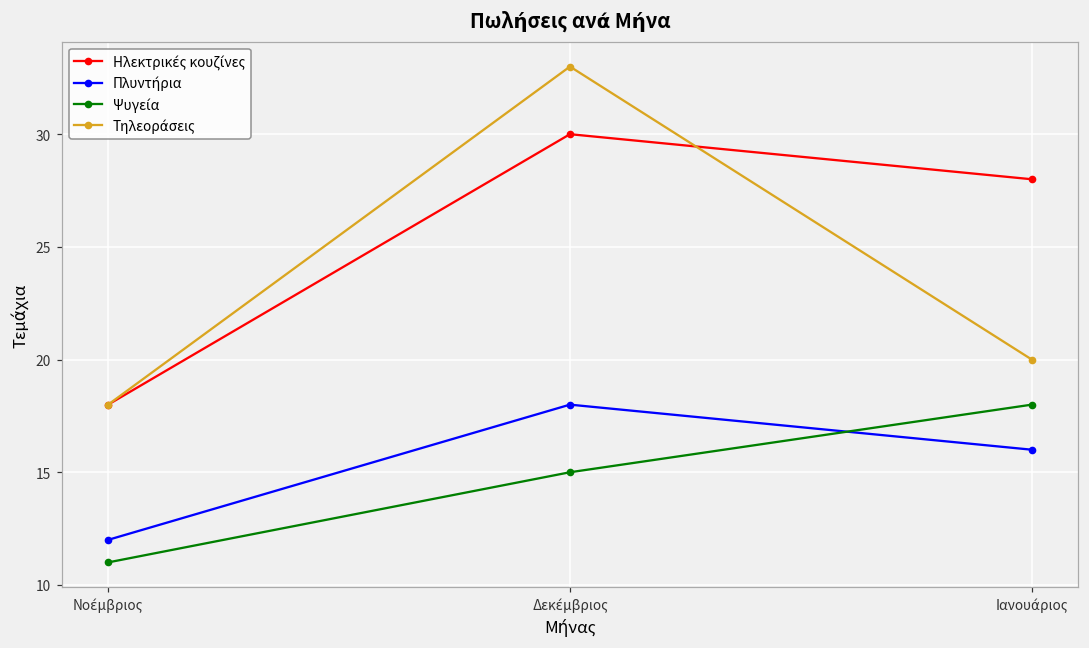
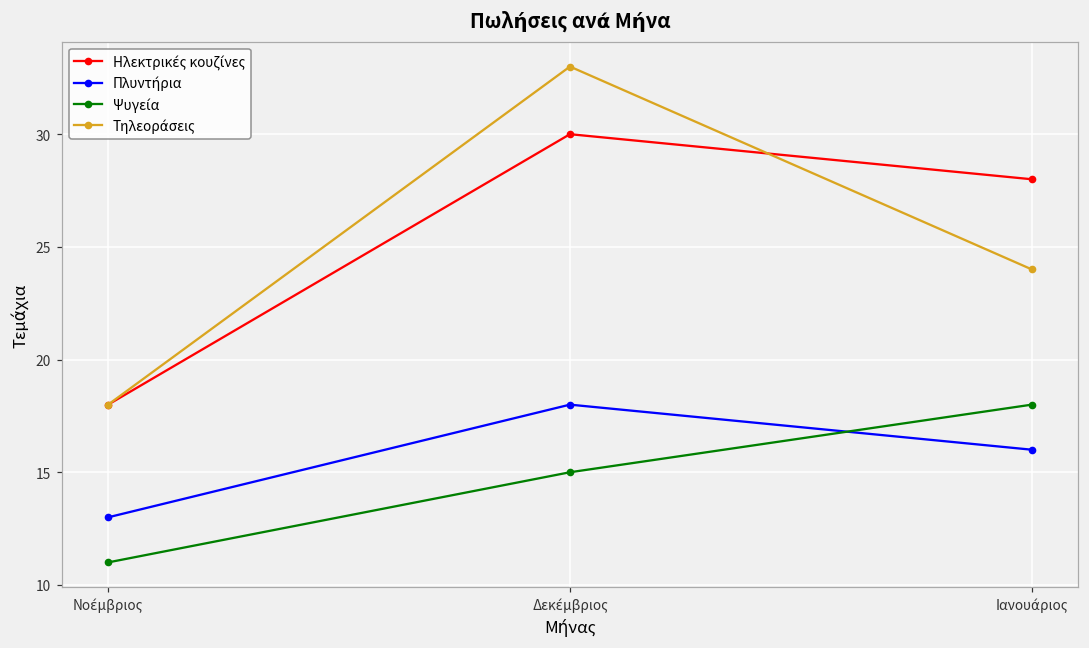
  {
    "Ηλεκτρικές κουζίνες": {
      "Δεκέμβριος": 30,
      "Ιανουάριος": 28
    },
    "Πλυντήρια": {
-     "Νοέμβριος": 12,
+     "Νοέμβριος": 13,
      "Δεκέμβριος": 18,
      "Ιανουάριος": 16
    },
    "Ψυγεία": {
      "Νοέμβριος": 11,
      "Δεκέμβριος": 15,
      "Ιανουάριος": 18
    },
    "Τηλεοράσεις": {
      "Δεκέμβριος": 33,
-     "Ιανουάριος": 20
+     "Ιανουάριος": 24
    }
  }
